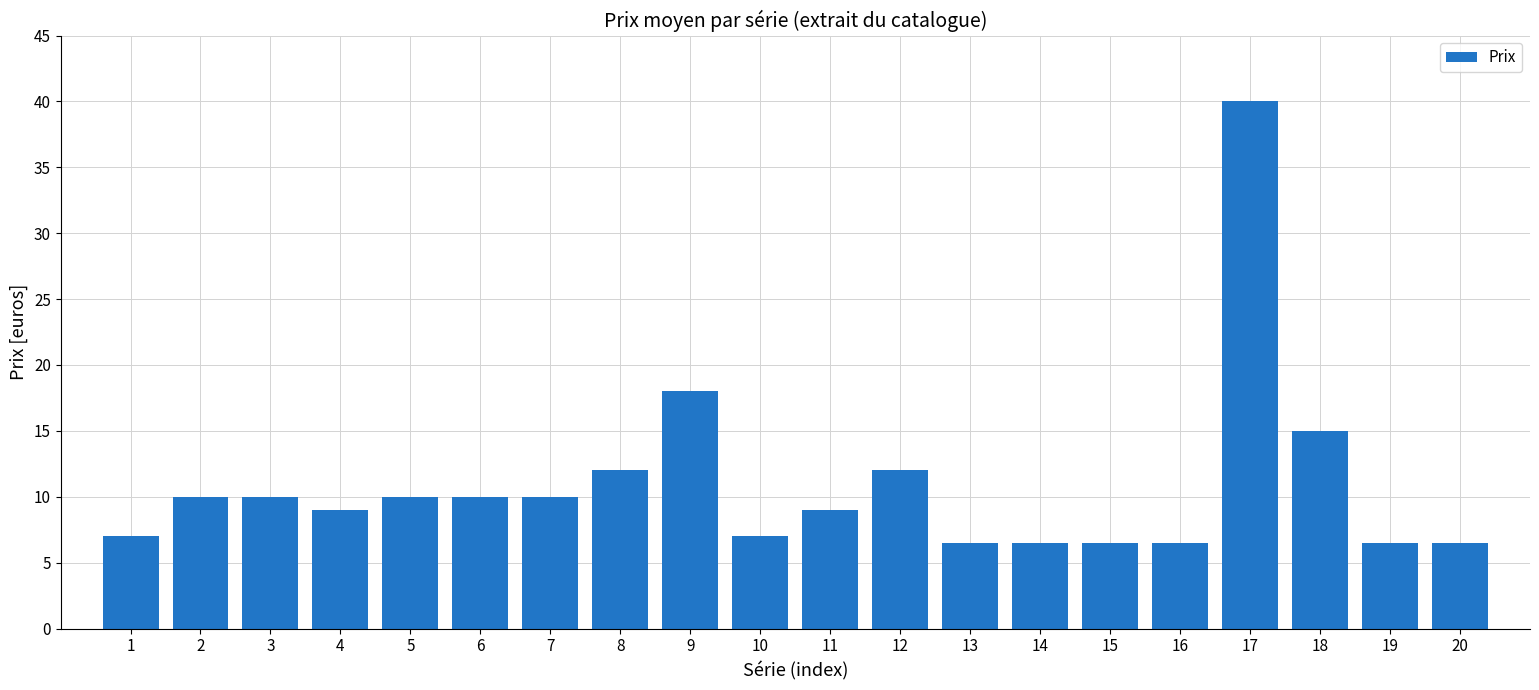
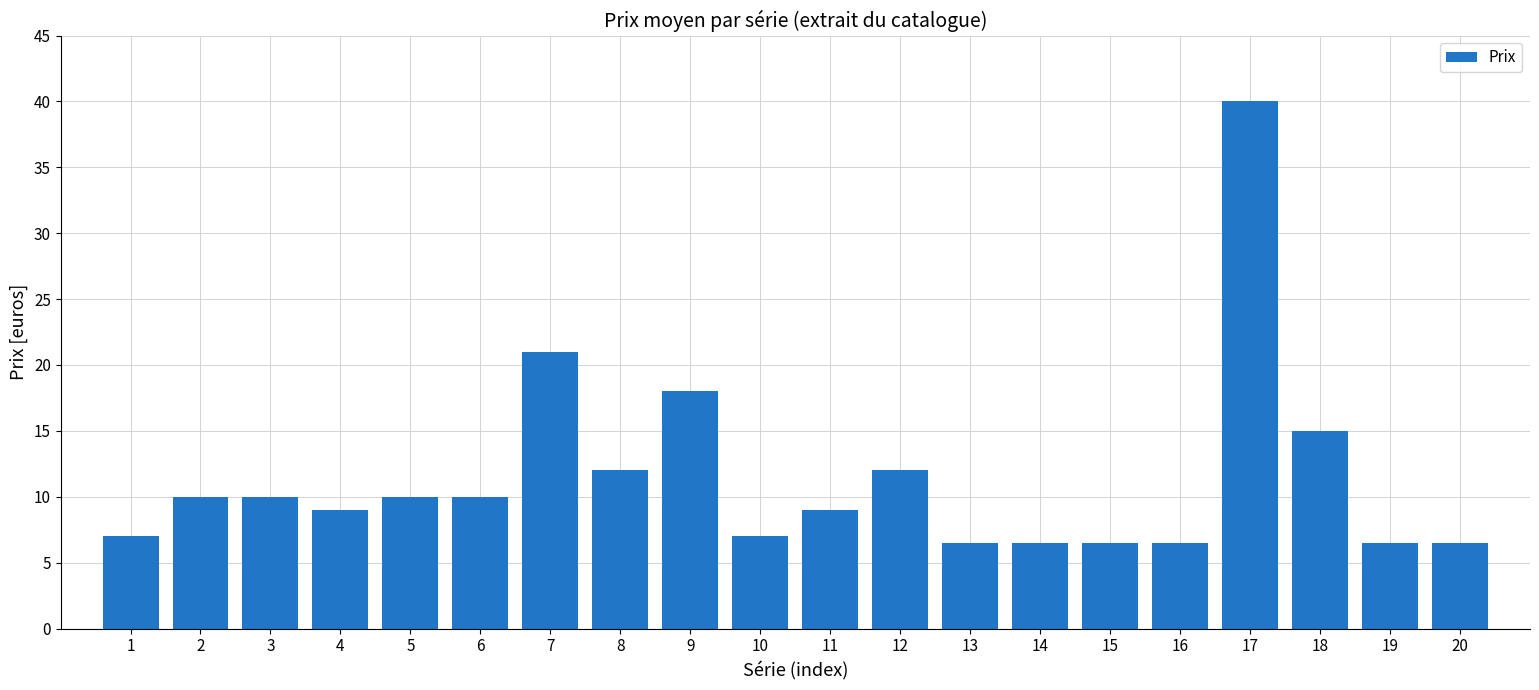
  {
    "1": 7,
    "2": 10,
    "3": 10,
    "4": 9,
    "5": 10,
    "6": 10,
-   "7": 10,
+   "7": 21,
    "8": 12,
    "9": 18,
    "10": 7,
    "11": 9,
    "12": 12,
    "13": 6.5,
    "14": 6.5,
    "15": 6.5,
    "16": 6.5,
    "17": 40,
    "18": 15,
    "19": 6.5,
    "20": 6.5
  }
